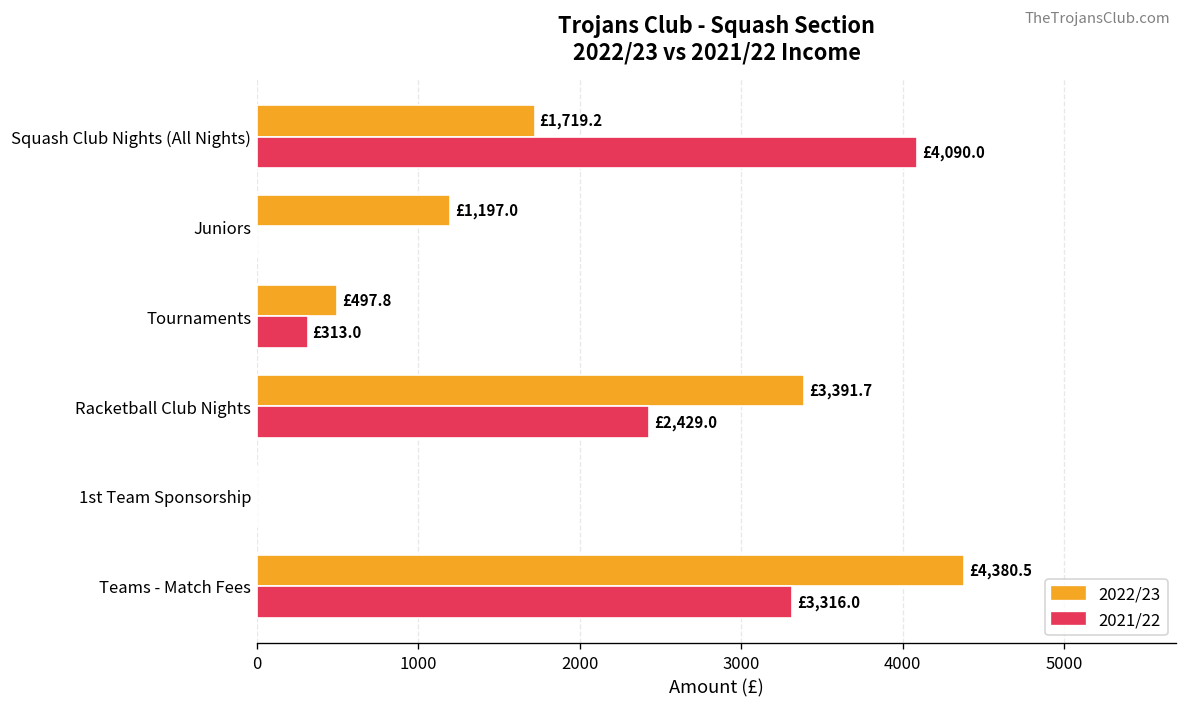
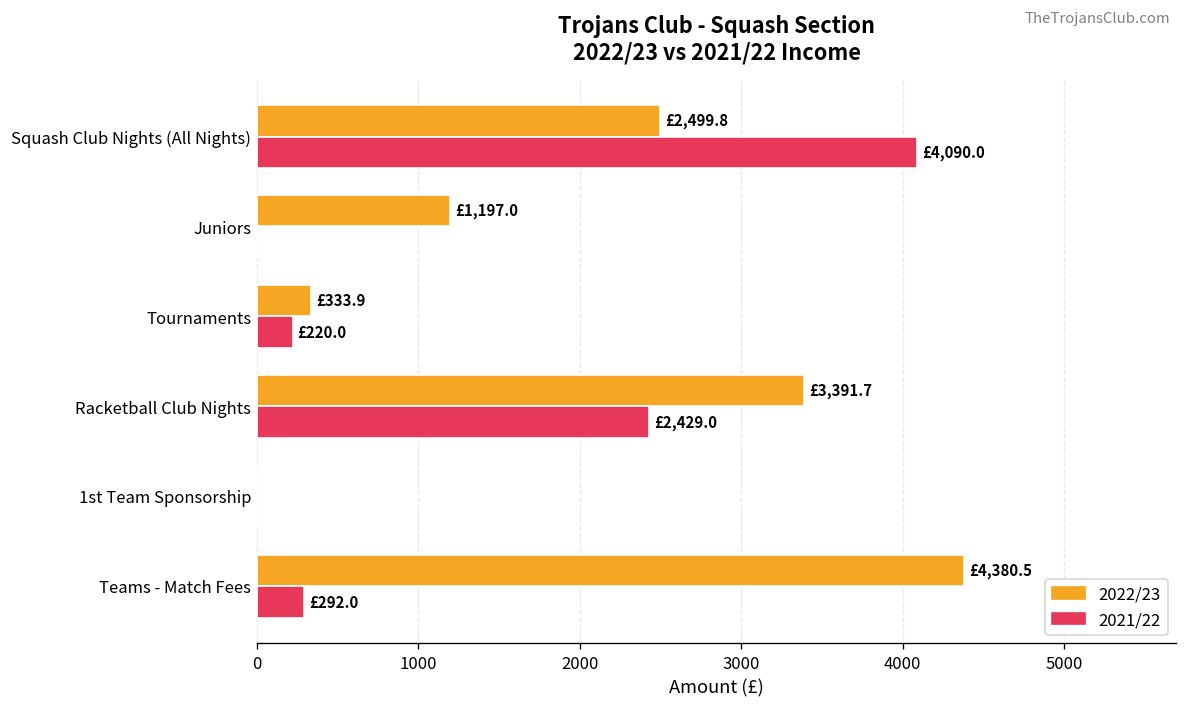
  {
    "2022/23": {
-     "Squash Club Nights (All Nights)": "£1,719.2",
+     "Squash Club Nights (All Nights)": "£2,499.8",
      "Juniors": "£1,197.0",
-     "Tournaments": "£497.8",
+     "Tournaments": "£333.9",
      "Racketball Club Nights": "£3,391.7",
      "Teams - Match Fees": "£4,380.5"
    },
    "2021/22": {
      "Squash Club Nights (All Nights)": "£4,090.0",
-     "Tournaments": "£313.0",
+     "Tournaments": "£220.0",
      "Racketball Club Nights": "£2,429.0",
-     "Teams - Match Fees": "£3,316.0"
+     "Teams - Match Fees": "£292.0"
    }
  }
